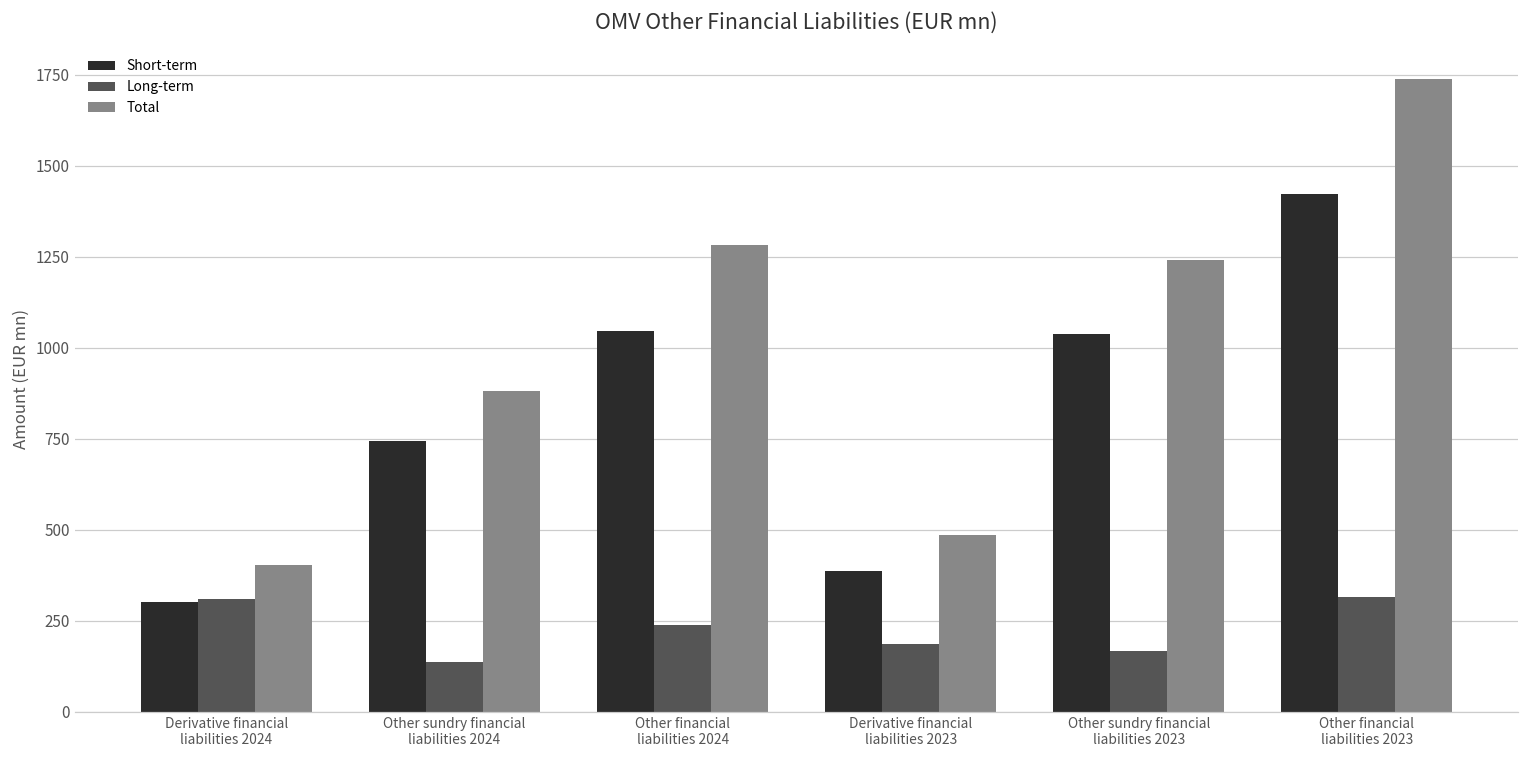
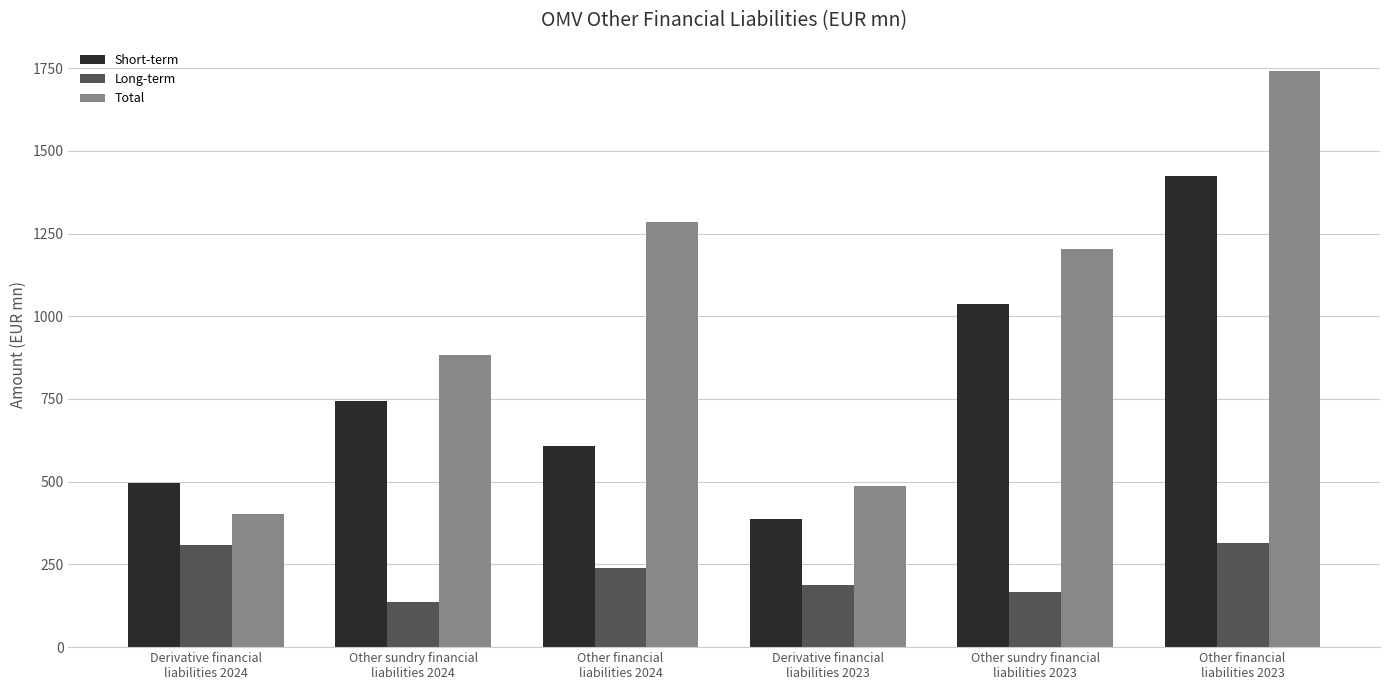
  {
    "Short-term": {
-     "Derivative financial liabilities 2024": 300,
+     "Derivative financial liabilities 2024": 500,
      "Other sundry financial liabilities 2024": 740,
-     "Other financial liabilities 2024": 1050,
+     "Other financial liabilities 2024": 610,
      "Derivative financial liabilities 2023": 390,
      "Other sundry financial liabilities 2023": 1040,
      "Other financial liabilities 2023": 1420
    },
    "Long-term": {
      "Derivative financial liabilities 2024": 310,
      "Other sundry financial liabilities 2024": 140,
      "Other financial liabilities 2024": 240,
      "Derivative financial liabilities 2023": 190,
      "Other sundry financial liabilities 2023": 170,
      "Other financial liabilities 2023": 320
    },
    "Total": {
      "Derivative financial liabilities 2024": 400,
      "Other sundry financial liabilities 2024": 880,
      "Other financial liabilities 2024": 1280,
      "Derivative financial liabilities 2023": 490,
-     "Other sundry financial liabilities 2023": 1240,
+     "Other sundry financial liabilities 2023": 1200,
      "Other financial liabilities 2023": 1740
    }
  }
